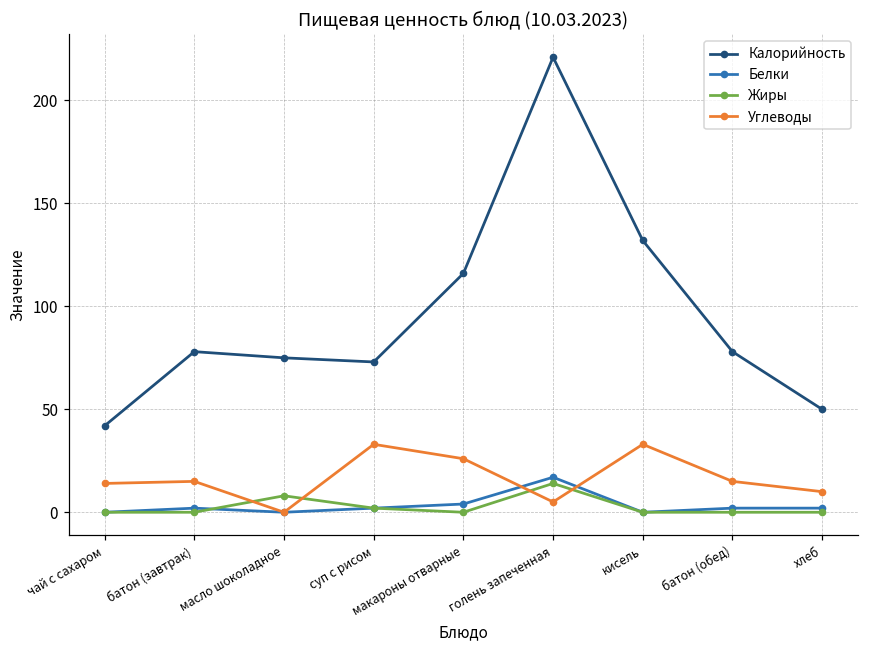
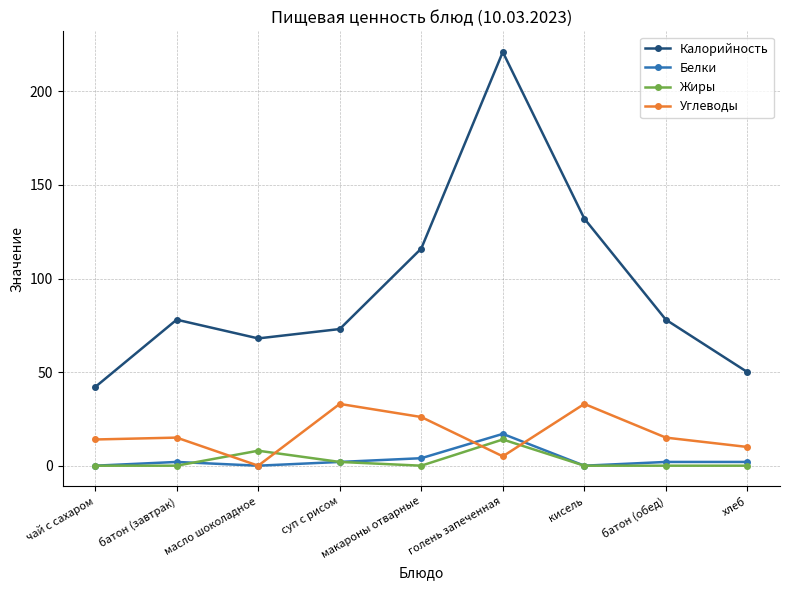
  {
    "Калорийность": {
      "чай с сахаром": 42,
      "батон (завтрак)": 78,
-     "масло шоколадное": 75,
+     "масло шоколадное": 68,
      "суп с рисом": 73,
      "макароны отварные": 116,
      "голень запеченная": 221,
      "кисель": 132,
      "батон (обед)": 78,
      "хлеб": 50
    },
    "Белки": {
      "батон (завтрак)": 2,
      "макароны отварные": 4,
      "голень запеченная": 17,
      "батон (обед)": 2,
      "хлеб": 2
    },
    "Жиры": {
      "батон (завтрак)": 0,
      "масло шоколадное": 8,
      "макароны отварные": 0,
      "голень запеченная": 14,
      "батон (обед)": 0,
      "хлеб": 0
    },
    "Углеводы": {
      "чай с сахаром": 14,
      "батон (завтрак)": 15,
      "суп с рисом": 33,
      "макароны отварные": 26,
      "голень запеченная": 5,
      "кисель": 33,
      "батон (обед)": 15,
      "хлеб": 10
    }
  }
